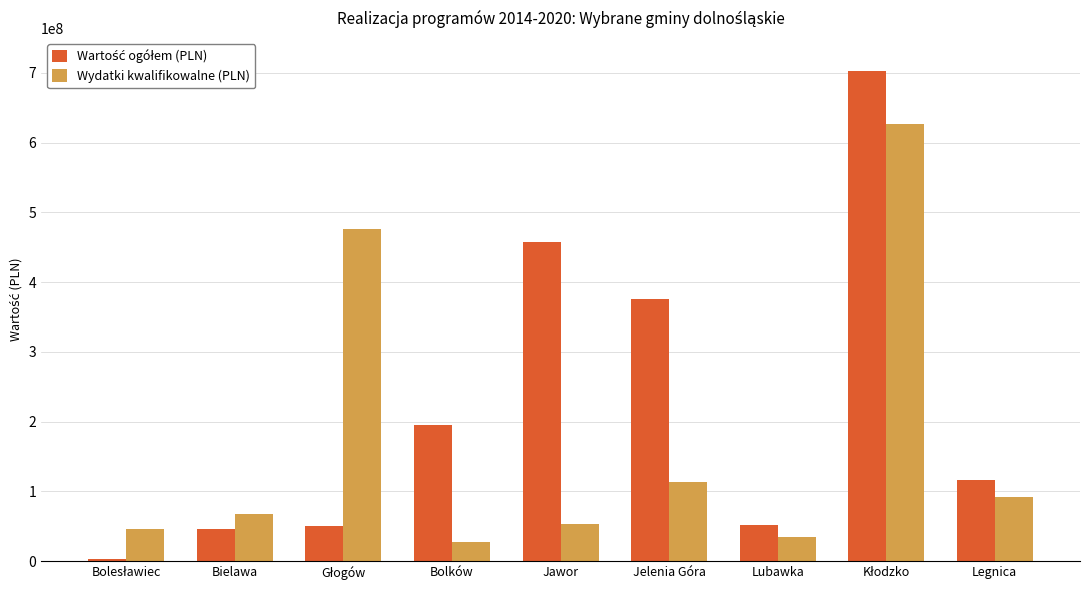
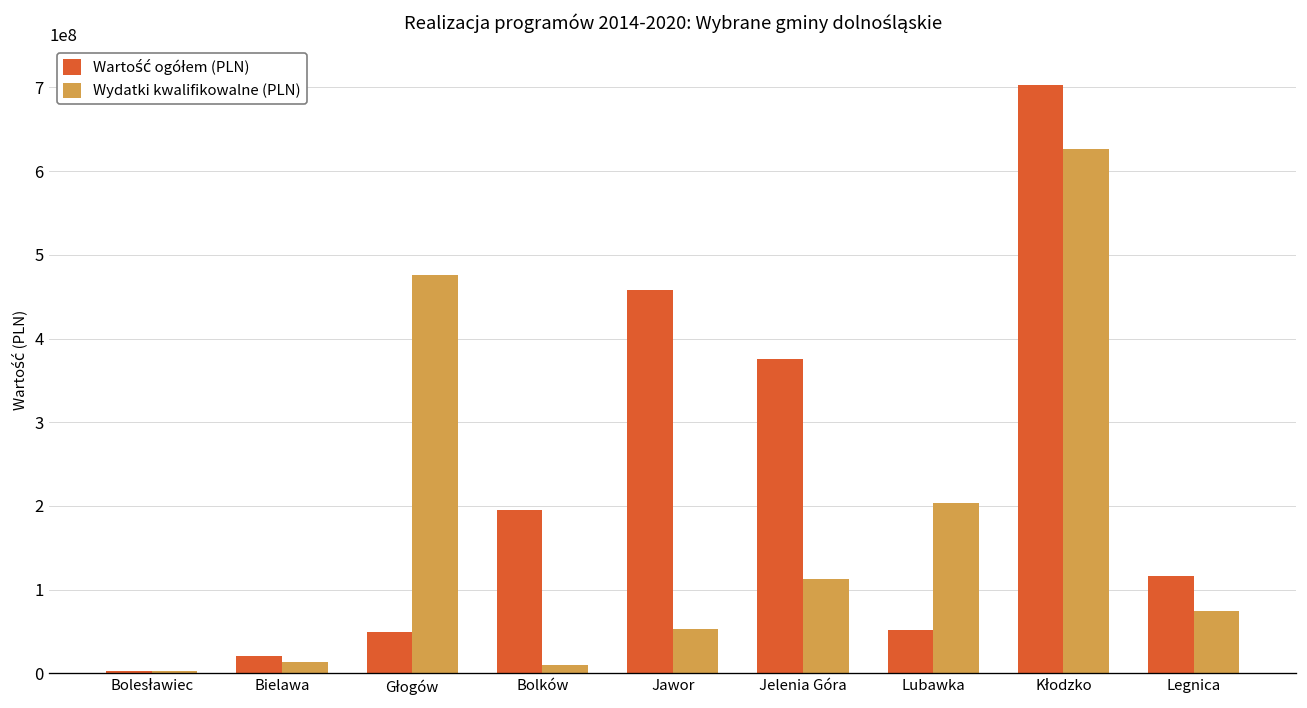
  {
    "Wartość ogółem (PLN)": {
-     "Bielawa": 50000000,
+     "Bielawa": 20000000,
      "Głogów": 50000000,
      "Bolków": 200000000,
      "Jawor": 460000000,
      "Jelenia Góra": 380000000,
      "Lubawka": 50000000,
      "Kłodzko": 700000000,
      "Legnica": 120000000
    },
    "Wydatki kwalifikowalne (PLN)": {
-     "Bolesławiec": 50000000,
-     "Bielawa": 70000000,
+     "Bolesławiec": 0,
+     "Bielawa": 10000000,
      "Głogów": 480000000,
-     "Bolków": 30000000,
+     "Bolków": 10000000,
      "Jawor": 50000000,
      "Jelenia Góra": 110000000,
-     "Lubawka": 30000000,
+     "Lubawka": 200000000,
      "Kłodzko": 630000000,
-     "Legnica": 90000000
+     "Legnica": 70000000
    }
  }
